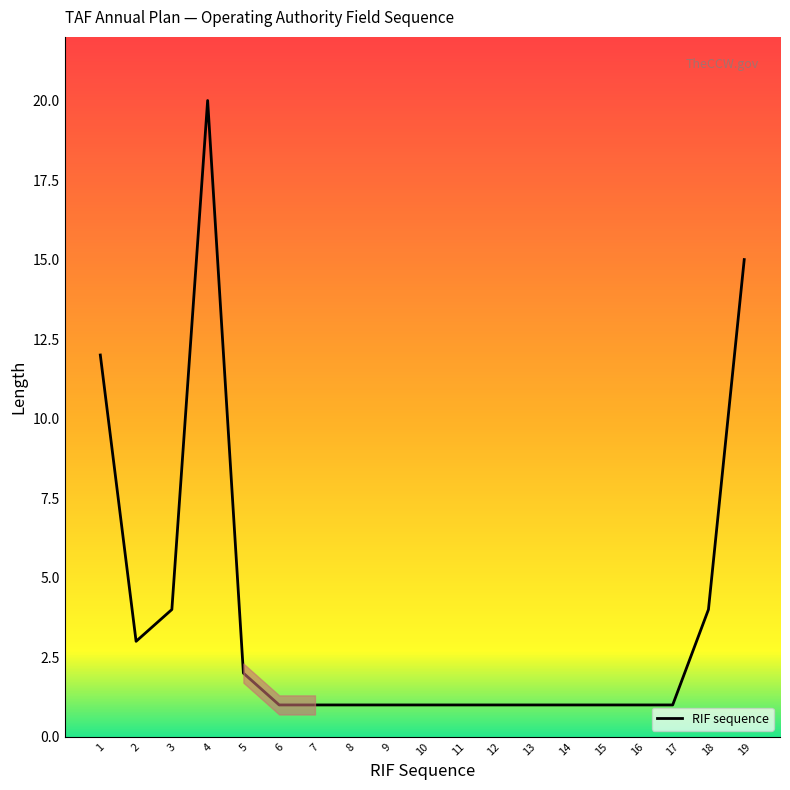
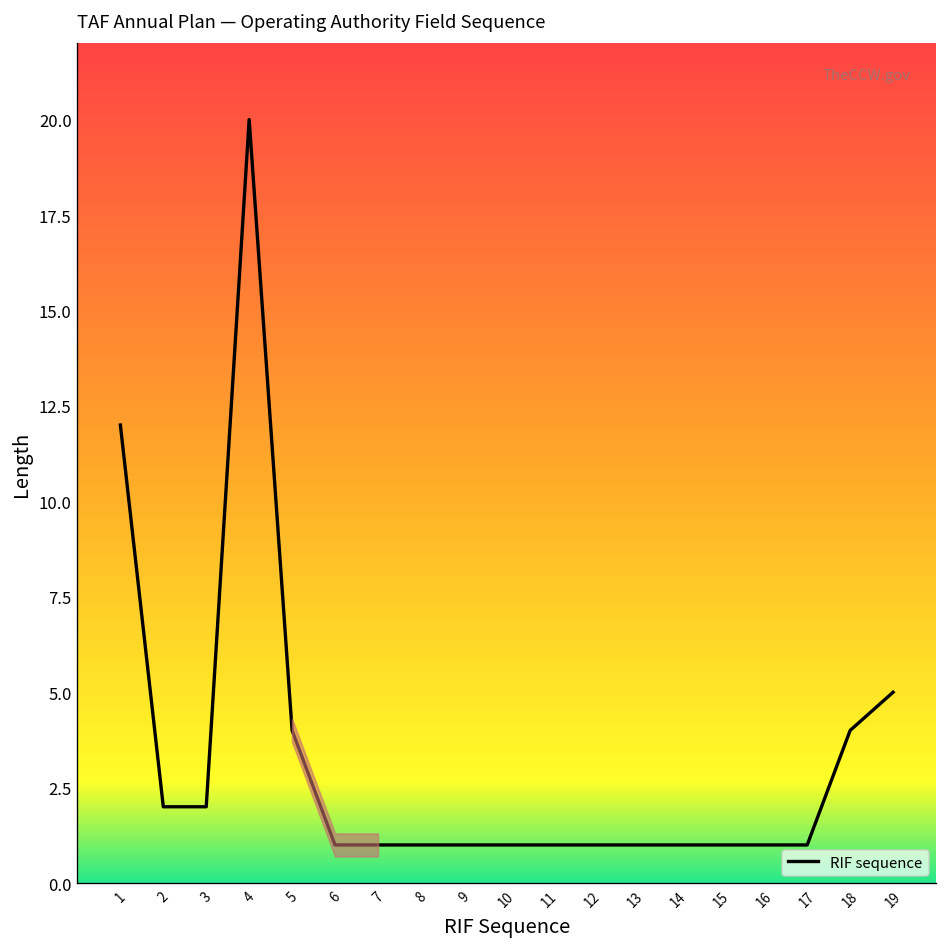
  {
    "RIF sequence": {
      "1": 12,
-     "2": 3,
-     "3": 4,
+     "2": 2,
+     "3": 2,
      "4": 20,
-     "5": 2,
+     "5": 4,
      "6": 1,
      "7": 1,
      "8": 1,
      "9": 1,
      "10": 1,
      "11": 1,
      "12": 1,
      "13": 1,
      "14": 1,
      "15": 1,
      "16": 1,
      "17": 1,
      "18": 4,
-     "19": 15
+     "19": 5
    }
  }
